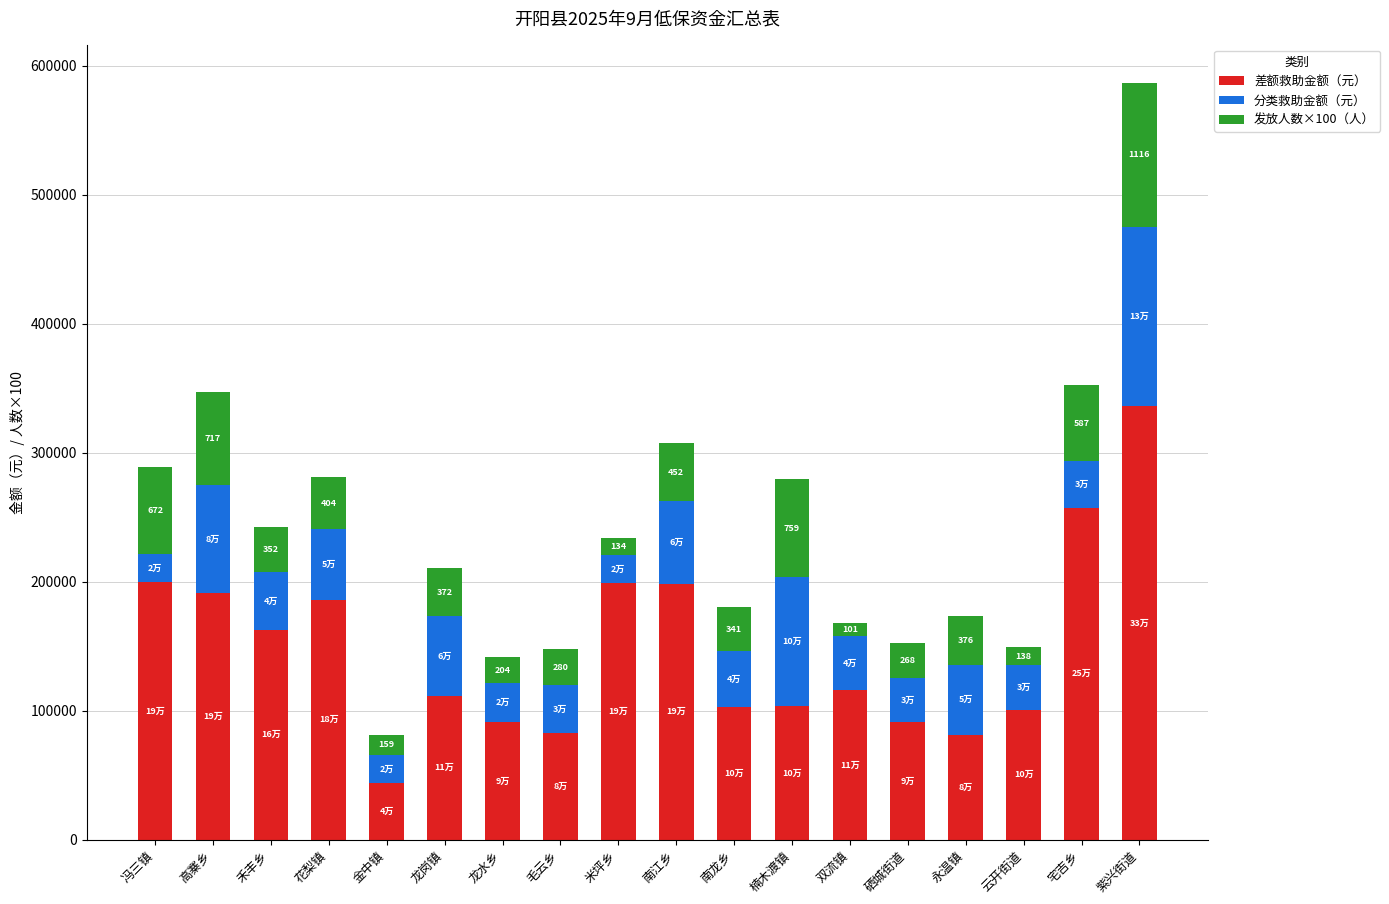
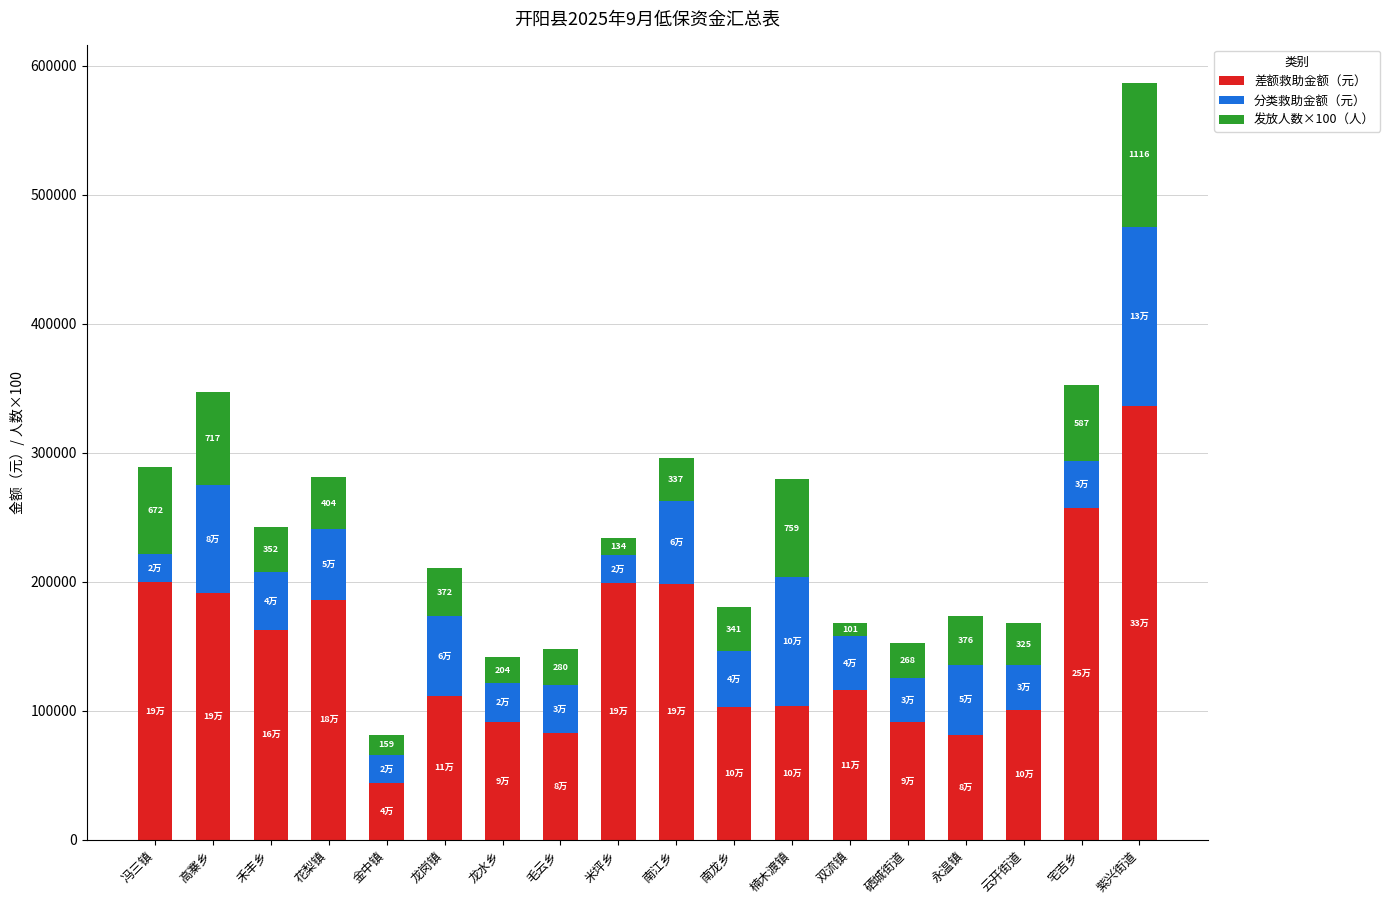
  {
    "发放人数×100（人）": {
-     "南江乡": 452,
-     "云开街道": 138
+     "南江乡": 337,
+     "云开街道": 325
    }
  }
